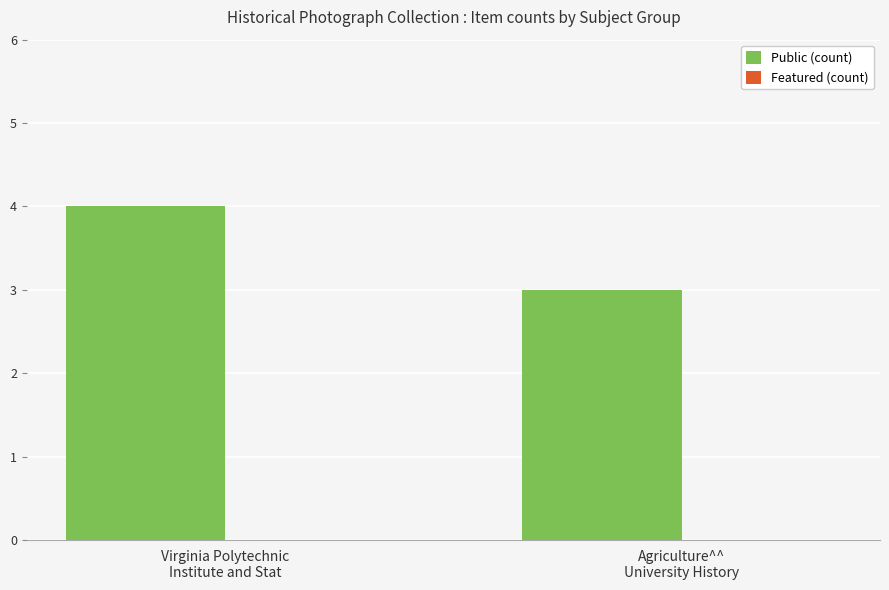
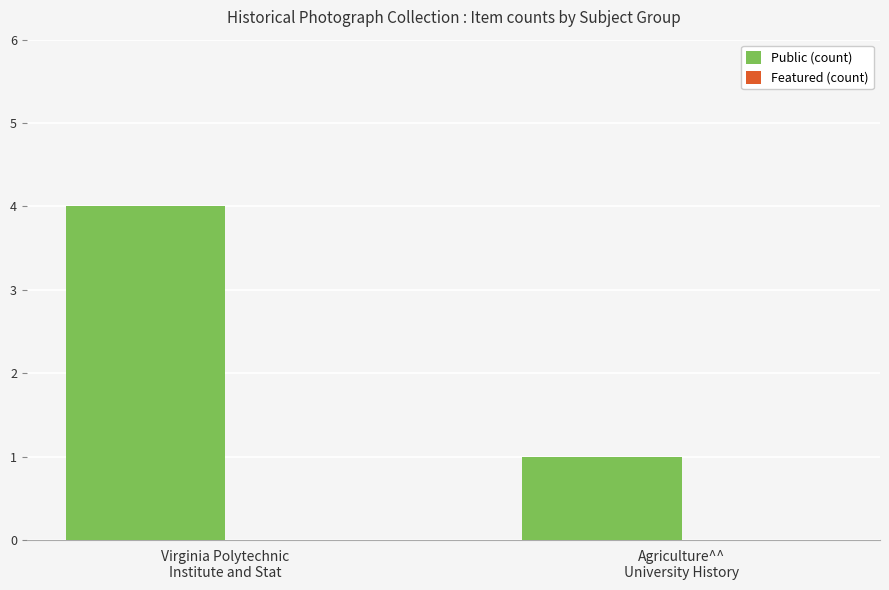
  {
    "Public (count)": {
      "Virginia Polytechnic Institute and Stat": 4,
-     "Agriculture^^ University History": 3
+     "Agriculture^^ University History": 1
    },
    "Featured (count)": {
      "Virginia Polytechnic Institute and Stat": 0,
      "Agriculture^^ University History": 0
    }
  }
